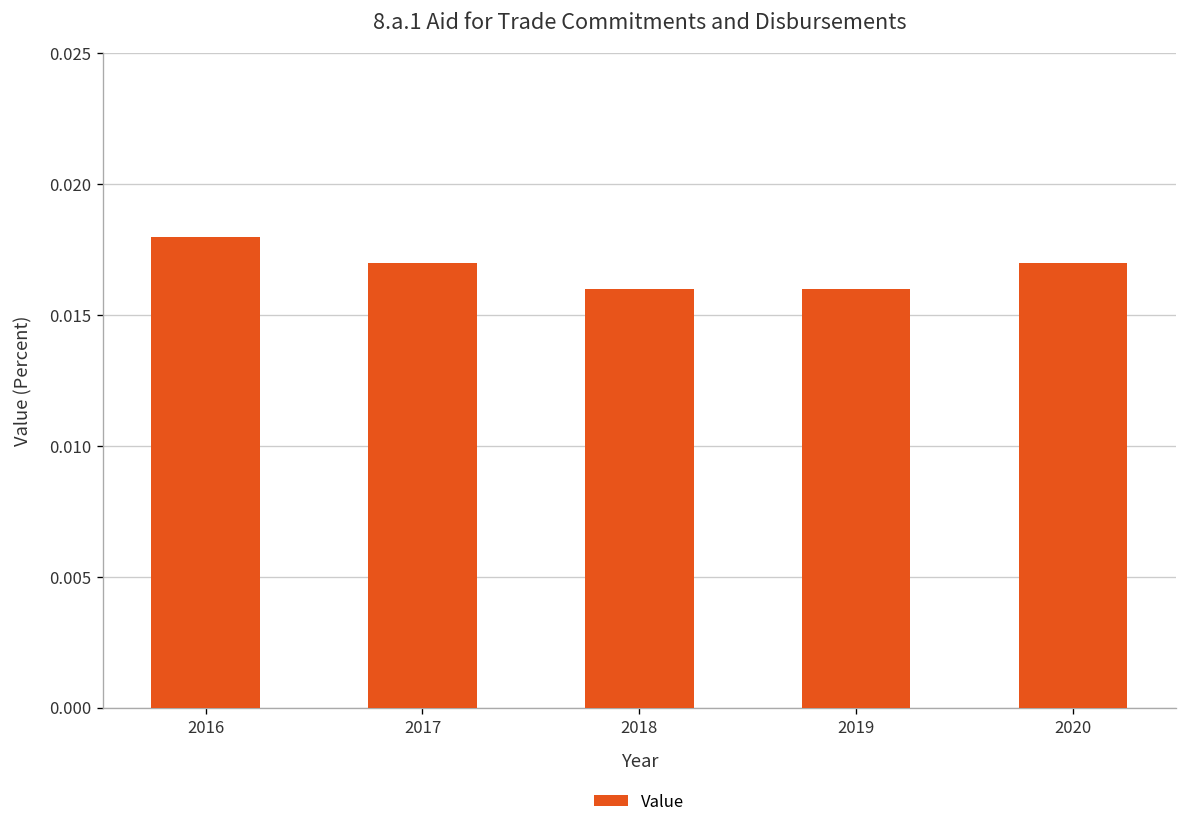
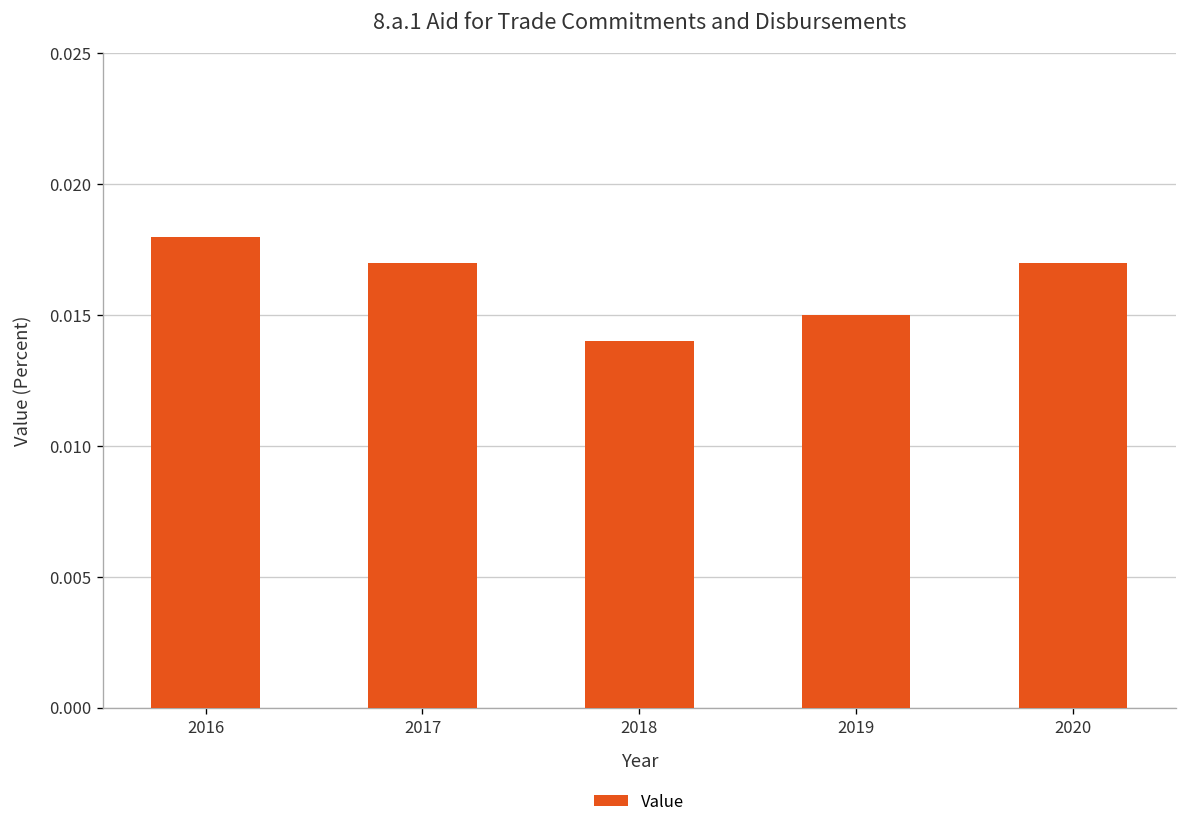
  {
    "2016": 0.018,
    "2017": 0.017,
-   "2018": 0.016,
-   "2019": 0.016,
+   "2018": 0.014,
+   "2019": 0.015,
    "2020": 0.017
  }
